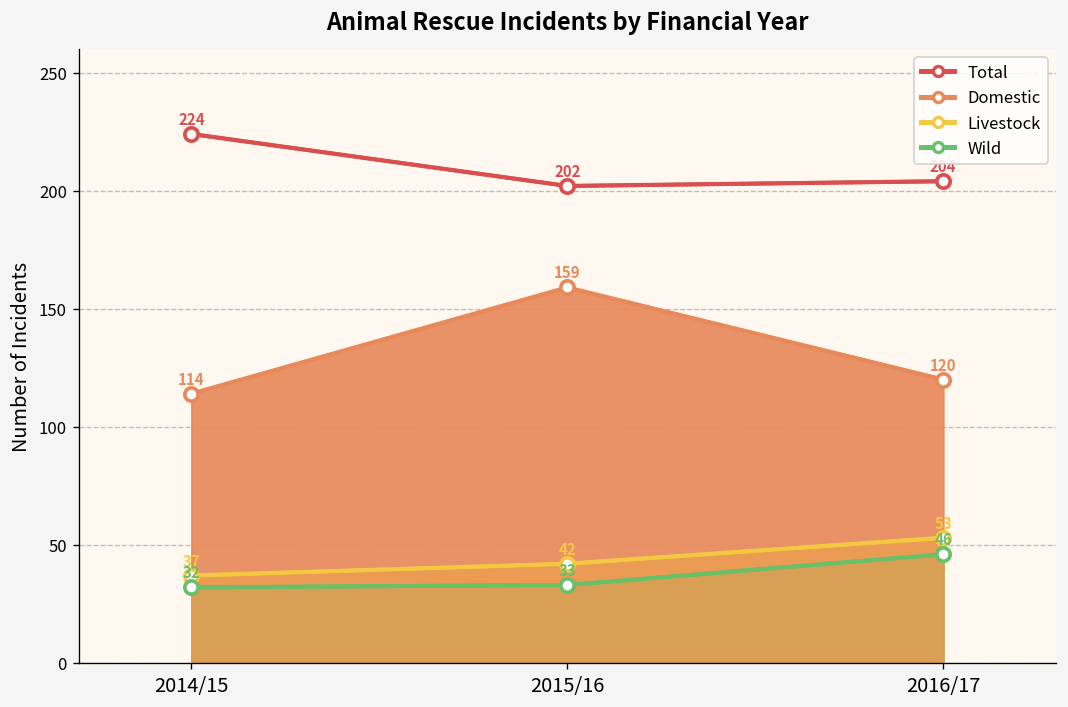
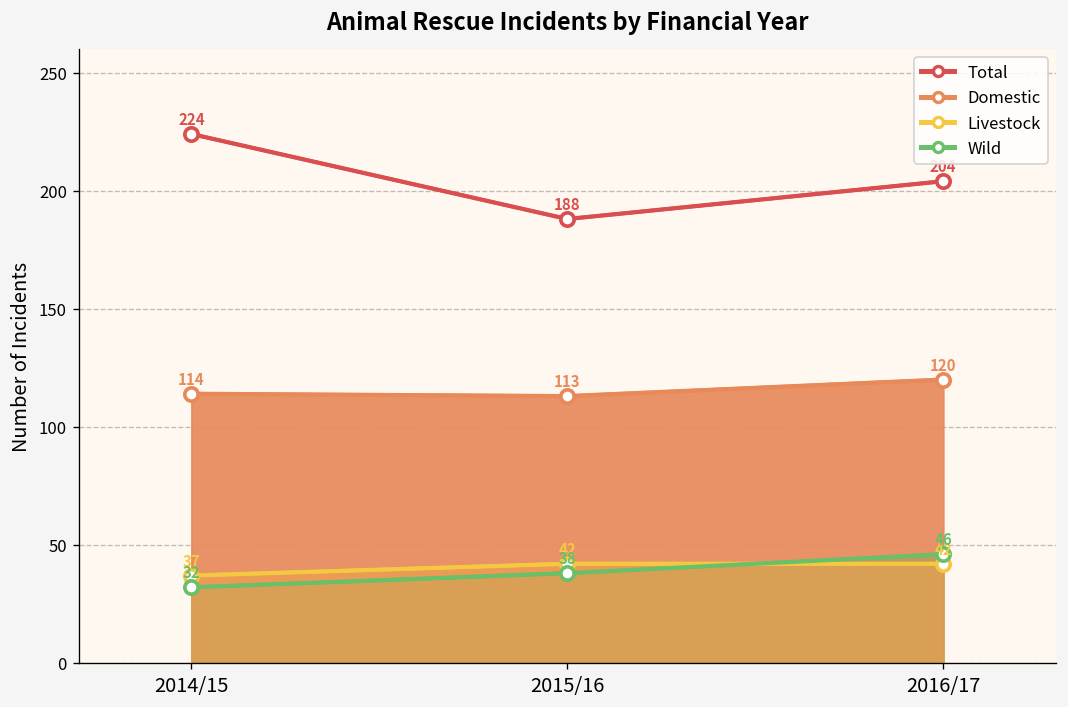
  {
    "Wild": {
-     "2015/16": 33
+     "2015/16": 38
    },
    "Livestock": {
      "2015/16": 42,
-     "2016/17": 53
+     "2016/17": 42
    },
    "Domestic": {
      "2014/15": 114,
-     "2015/16": 159,
+     "2015/16": 113,
      "2016/17": 120
    },
    "Total": {
      "2014/15": 224,
-     "2015/16": 202
+     "2015/16": 188
    }
  }
